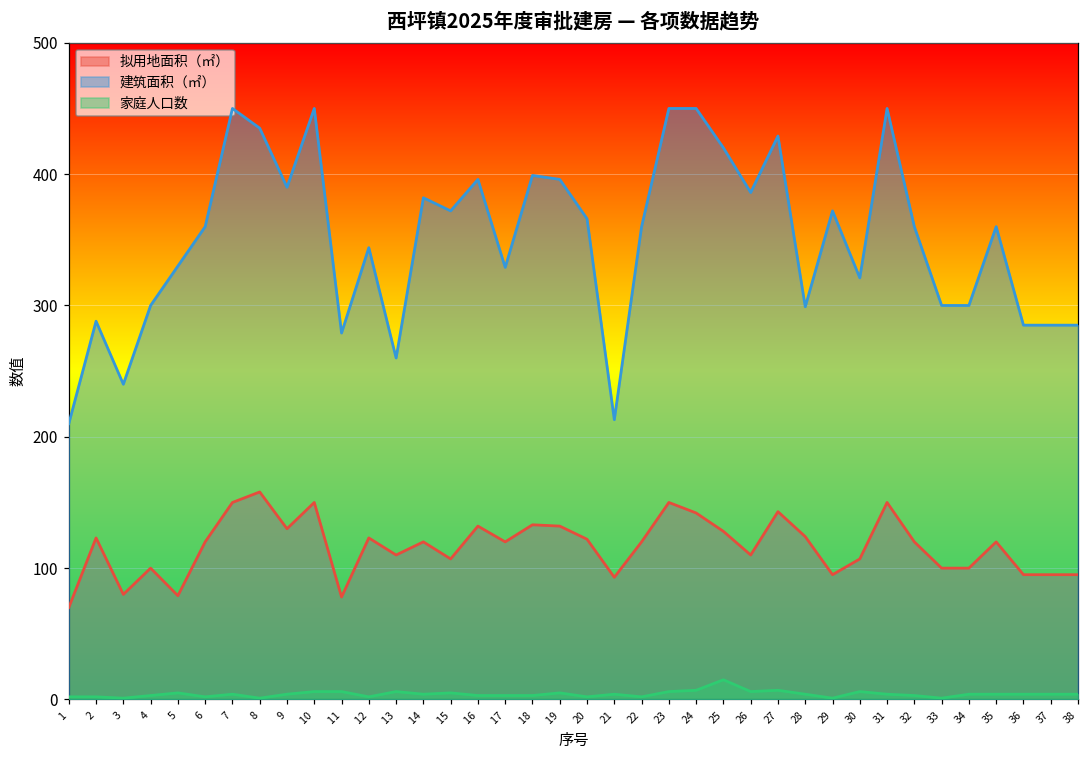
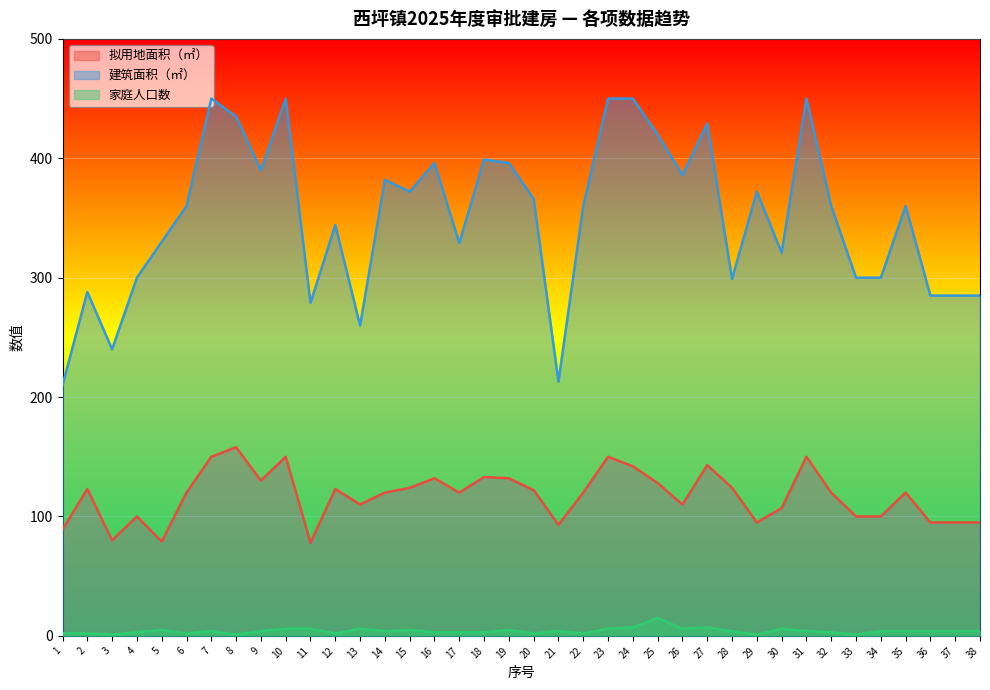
  {
    "拟用地面积（㎡）": {
-     "1": 70,
+     "1": 89,
      "2": 123,
      "3": 80,
      "4": 100,
      "5": 79,
      "6": 120,
      "7": 150,
      "8": 158,
      "9": 130,
      "10": 150,
      "11": 78,
      "12": 123,
      "13": 110,
      "14": 120,
-     "15": 107,
+     "15": 124,
      "16": 132,
      "17": 120,
      "18": 133,
      "19": 132,
      "20": 122,
      "21": 93,
      "22": 120,
      "23": 150,
      "24": 142,
      "25": 128,
      "26": 110,
      "27": 143,
      "28": 124,
      "29": 95,
      "30": 107,
      "31": 150,
      "32": 120,
      "33": 100,
      "34": 100,
      "35": 120,
      "36": 95,
      "37": 95,
      "38": 95
    },
    "建筑面积（㎡）": {
      "1": 210,
      "2": 288,
      "3": 240,
      "4": 300,
      "5": 330,
      "6": 360,
      "8": 435,
      "9": 390,
      "10": 450,
      "11": 279,
      "12": 344,
      "13": 260,
      "14": 382,
      "15": 372,
      "16": 396,
      "17": 329,
      "18": 399,
      "19": 396,
      "20": 366,
      "21": 213,
      "22": 360,
      "23": 450,
      "24": 450,
      "25": 420,
      "26": 386,
      "27": 429,
      "28": 299,
      "29": 372,
      "30": 321,
      "31": 450,
      "32": 360,
      "33": 300,
      "34": 300,
      "35": 360,
      "36": 285,
      "37": 285,
      "38": 285
    },
    "家庭人口数": {
      "1": 2,
      "2": 2,
      "3": 1,
      "4": 3,
      "5": 5,
      "6": 2,
      "7": 4,
      "8": 1,
      "9": 4,
      "10": 6,
      "11": 6,
      "12": 2,
      "13": 6,
      "14": 4,
      "15": 5,
      "16": 3,
      "17": 3,
      "18": 3,
      "19": 5,
      "20": 2,
      "21": 4,
      "22": 2,
      "23": 6,
      "24": 7,
      "25": 15,
      "26": 6,
      "27": 7,
      "28": 4,
      "29": 1,
      "30": 6,
      "31": 4,
      "32": 3,
      "33": 1,
      "34": 4,
      "35": 4,
      "36": 4,
      "37": 4,
      "38": 4
    }
  }
